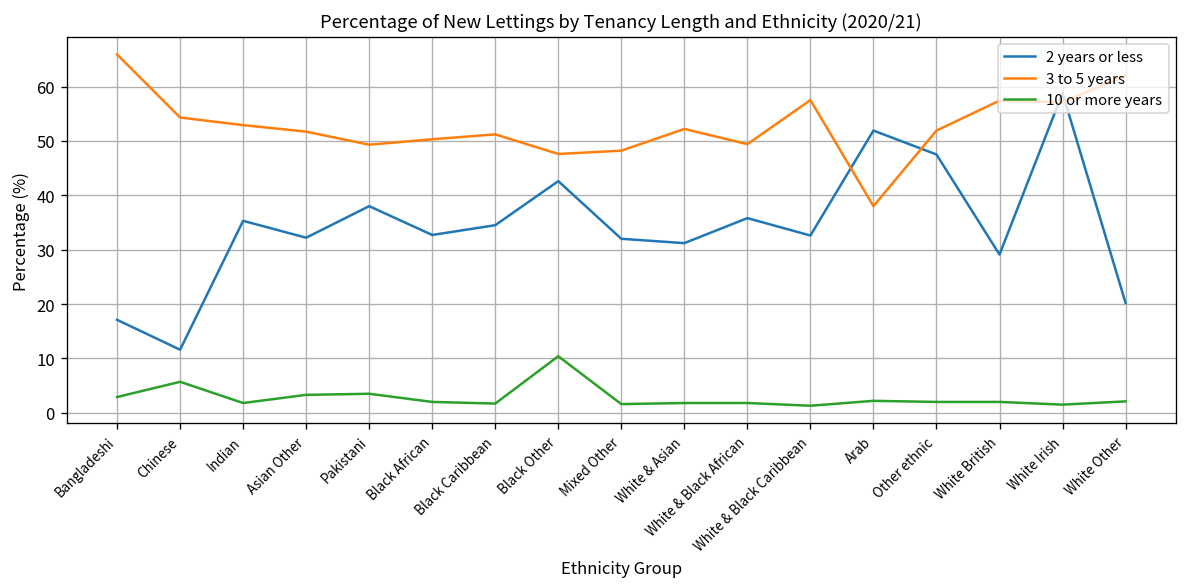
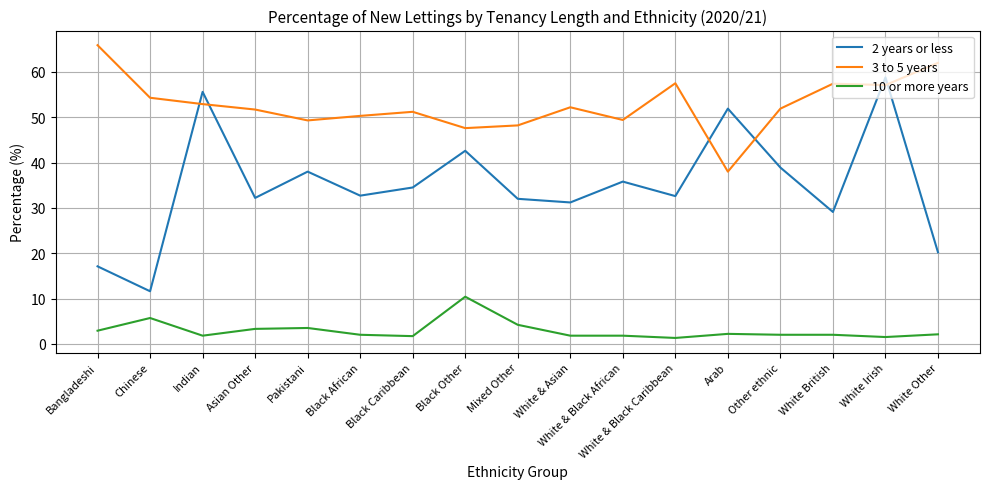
  {
    "2 years or less": {
      "Bangladeshi": 17,
      "Chinese": 12,
-     "Indian": 35,
+     "Indian": 56,
      "Asian Other": 32,
      "Pakistani": 38,
      "Black African": 33,
      "Black Caribbean": 35,
      "Black Other": 43,
      "Mixed Other": 32,
      "White & Asian": 31,
      "White & Black African": 36,
      "White & Black Caribbean": 33,
      "Arab": 52,
-     "Other ethnic": 48,
+     "Other ethnic": 39,
      "White British": 29,
      "White Other": 20
    },
    "3 to 5 years": {
      "Bangladeshi": 66,
      "Chinese": 54,
      "Indian": 53,
      "Asian Other": 52,
      "Pakistani": 49,
      "Black African": 50,
      "Black Caribbean": 51,
      "Black Other": 48,
      "Mixed Other": 48,
      "White & Asian": 52,
      "White & Black African": 49,
      "White & Black Caribbean": 58,
      "Arab": 38,
      "Other ethnic": 52
    },
    "10 or more years": {
      "Bangladeshi": 3,
      "Chinese": 6,
      "Indian": 2,
      "Asian Other": 3,
      "Pakistani": 4,
      "Black African": 2,
      "Black Caribbean": 2,
      "Black Other": 10,
-     "Mixed Other": 2,
+     "Mixed Other": 4,
      "White & Asian": 2,
      "White & Black African": 2,
      "White & Black Caribbean": 1,
      "Arab": 2,
      "Other ethnic": 2,
      "White British": 2,
      "White Irish": 2,
      "White Other": 2
    }
  }
